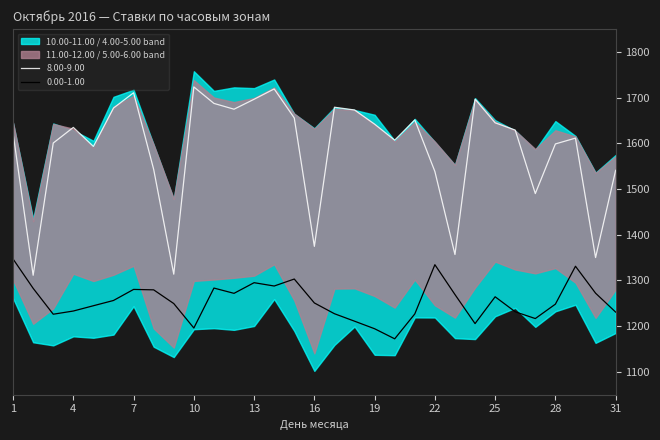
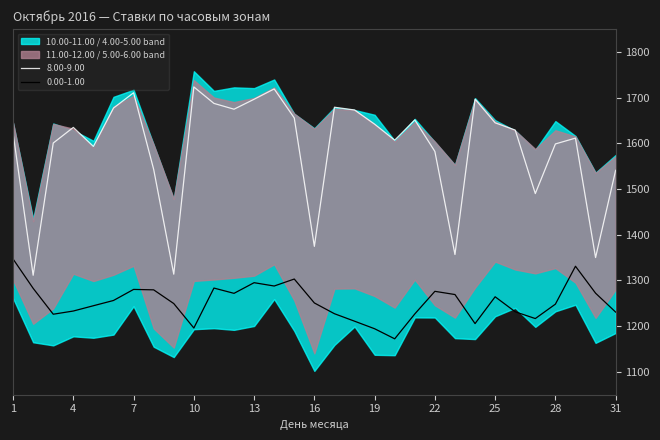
  {
    "8.00-9.00": {
      "1": 1620,
      "7": 1710,
      "10": 1720,
      "16": 1370,
-     "22": 1540,
+     "22": 1580,
      "28": 1600,
      "31": 1540
    },
    "0.00-1.00": {
      "1": 1350,
      "4": 1230,
      "7": 1280,
      "10": 1200,
      "13": 1290,
      "16": 1250,
      "19": 1190,
-     "22": 1330,
+     "22": 1280,
      "25": 1260,
      "28": 1250,
      "31": 1230
    }
  }
